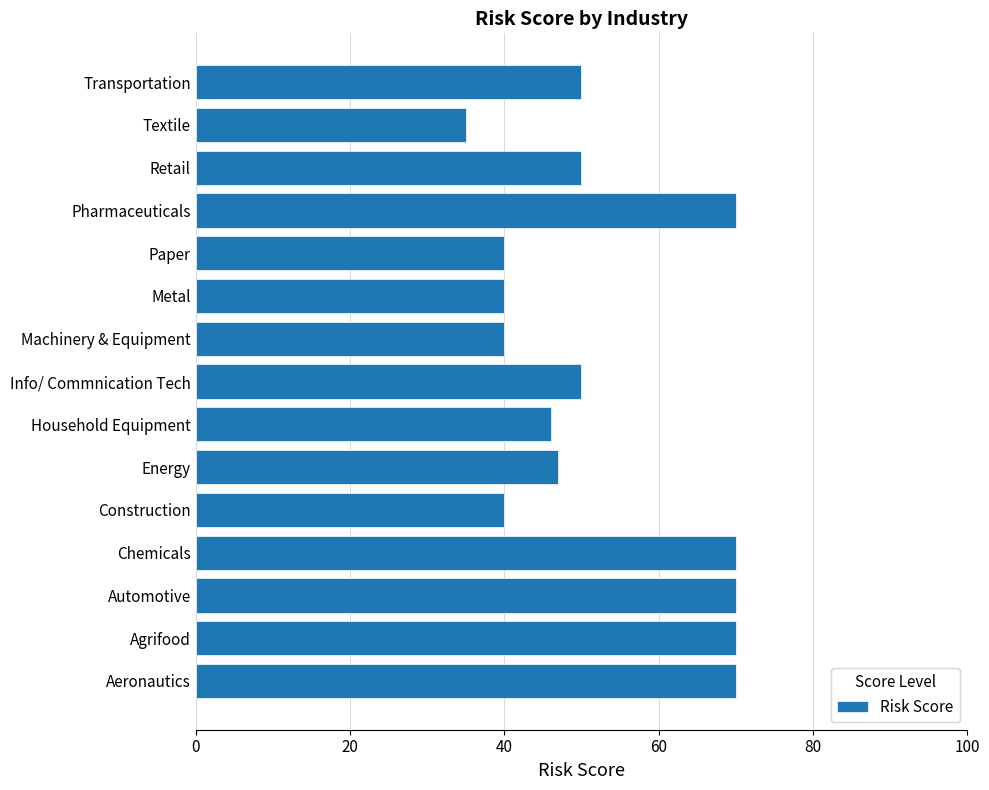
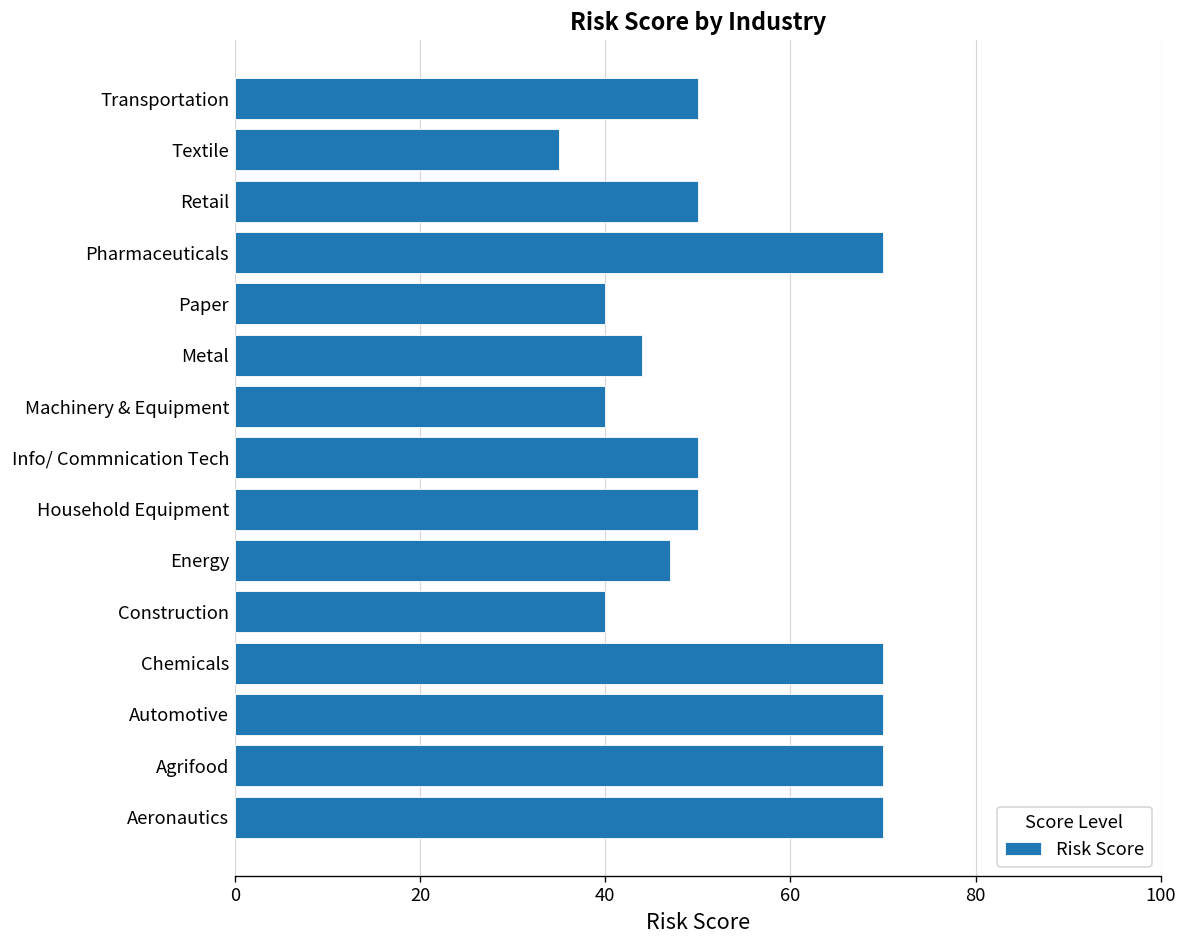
  {
    "Transportation": 50,
    "Textile": 35,
    "Retail": 50,
    "Pharmaceuticals": 70,
    "Paper": 40,
-   "Metal": 40,
+   "Metal": 44,
    "Machinery & Equipment": 40,
    "Info/ Commnication Tech": 50,
-   "Household Equipment": 46,
+   "Household Equipment": 50,
    "Energy": 47,
    "Construction": 40,
    "Chemicals": 70,
    "Automotive": 70,
    "Agrifood": 70,
    "Aeronautics": 70
  }
